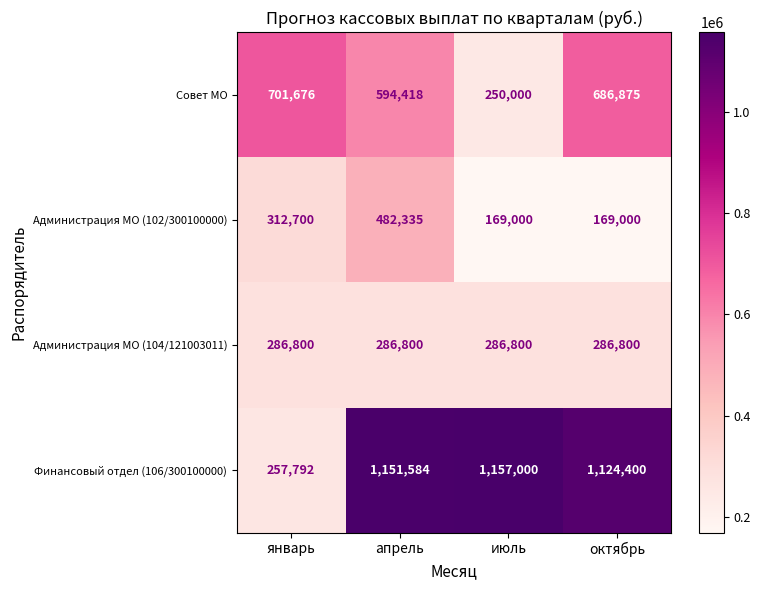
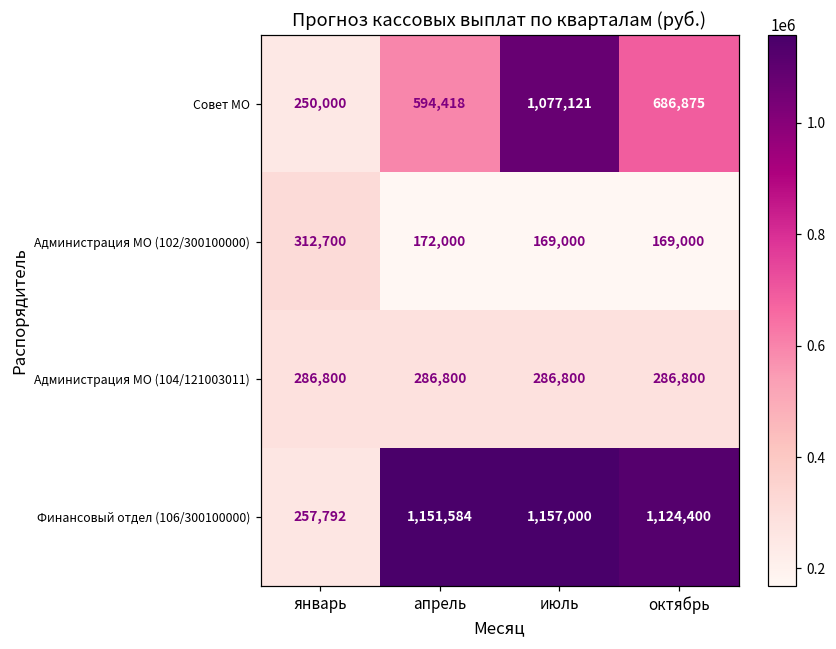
  {
    "Совет МО": {
-     "январь": "701,676",
+     "январь": "250,000",
      "апрель": "594,418",
-     "июль": "250,000",
+     "июль": "1,077,121",
      "октябрь": "686,875"
    },
    "Администрация МО (102/300100000)": {
      "январь": "312,700",
-     "апрель": "482,335",
+     "апрель": "172,000",
      "июль": "169,000",
      "октябрь": "169,000"
    },
    "Администрация МО (104/121003011)": {
      "январь": "286,800",
      "апрель": "286,800",
      "июль": "286,800",
      "октябрь": "286,800"
    },
    "Финансовый отдел (106/300100000)": {
      "январь": "257,792",
      "апрель": "1,151,584",
      "июль": "1,157,000",
      "октябрь": "1,124,400"
    }
  }
